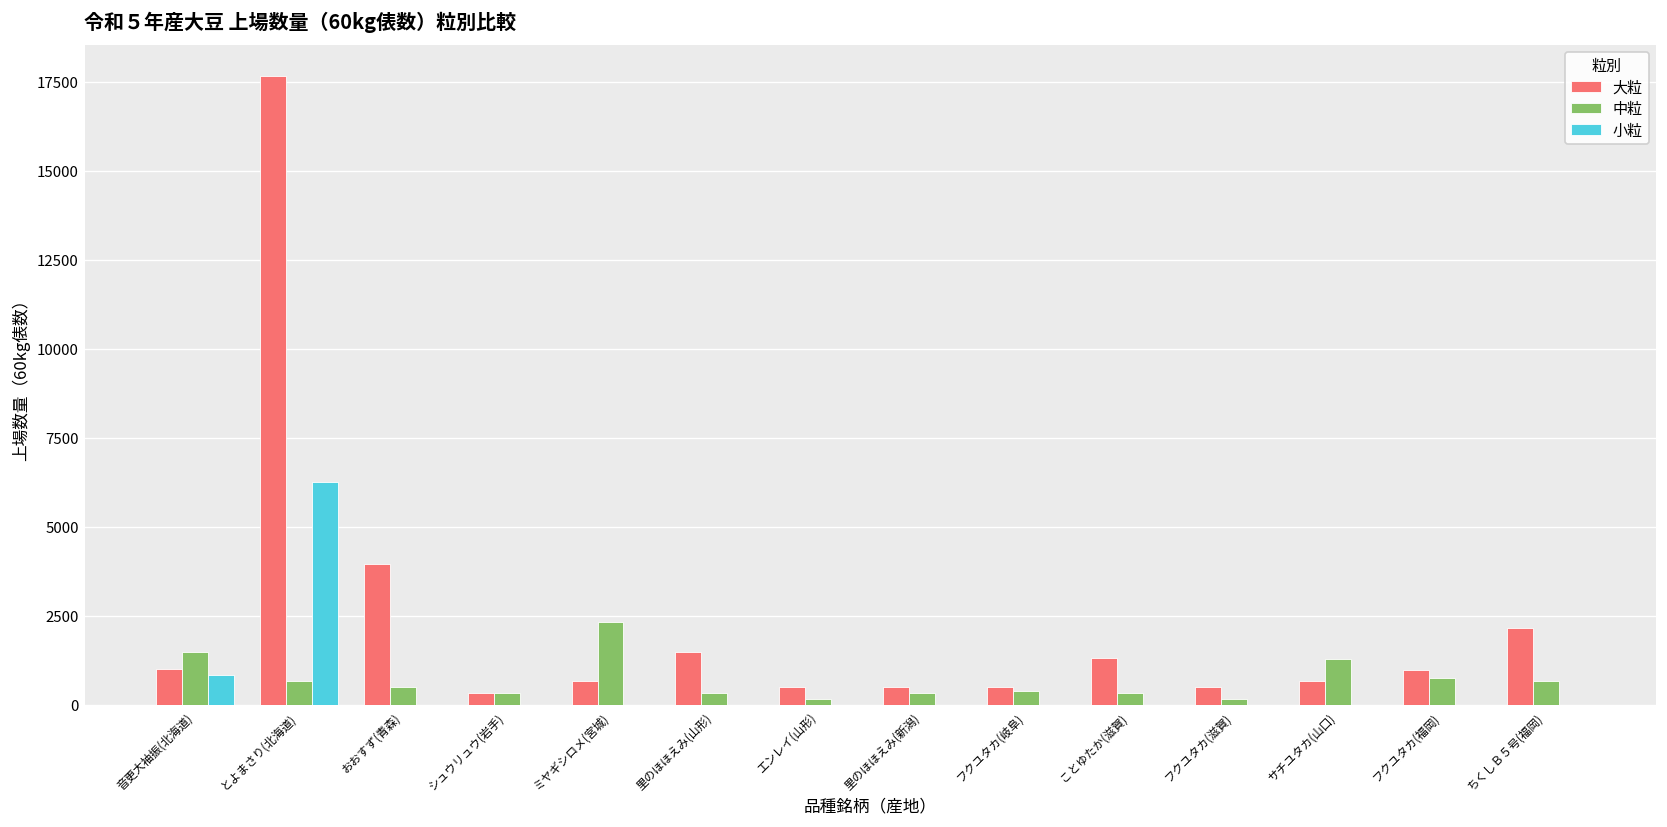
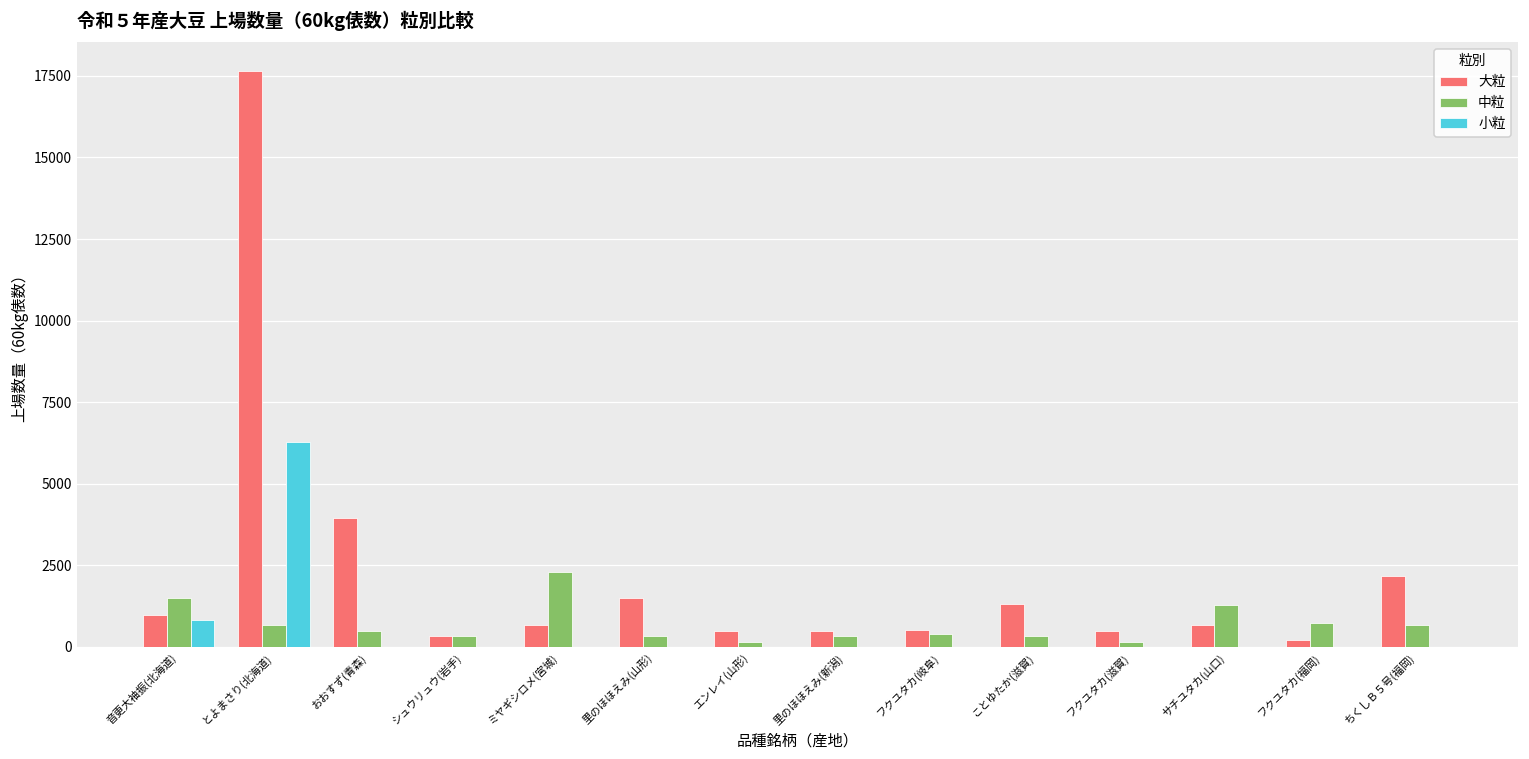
  {
    "大粒": {
      "音更大袖振(北海道)": 1000,
      "とよまさり(北海道)": 17700,
      "おおすず(青森)": 4000,
      "シュウリュウ(岩手)": 300,
      "ミヤギシロメ(宮城)": 700,
      "里のほほえみ(山形)": 1500,
      "エンレイ(山形)": 500,
      "里のほほえみ(新潟)": 500,
      "フクユタカ(岐阜)": 500,
      "ことゆたか(滋賀)": 1300,
      "フクユタカ(滋賀)": 500,
      "サチユタカ(山口)": 700,
-     "フクユタカ(福岡)": 1000,
+     "フクユタカ(福岡)": 200,
      "ちくしＢ５号(福岡)": 2200
    },
    "中粒": {
      "音更大袖振(北海道)": 1500,
      "とよまさり(北海道)": 700,
      "おおすず(青森)": 500,
      "シュウリュウ(岩手)": 300,
      "ミヤギシロメ(宮城)": 2300,
      "里のほほえみ(山形)": 300,
      "エンレイ(山形)": 200,
      "里のほほえみ(新潟)": 300,
      "フクユタカ(岐阜)": 400,
      "ことゆたか(滋賀)": 300,
      "フクユタカ(滋賀)": 200,
      "サチユタカ(山口)": 1300,
      "フクユタカ(福岡)": 700,
      "ちくしＢ５号(福岡)": 700
    },
    "小粒": {
      "音更大袖振(北海道)": 800,
      "とよまさり(北海道)": 6300,
      "おおすず(青森)": 0,
      "シュウリュウ(岩手)": 0,
      "ミヤギシロメ(宮城)": 0,
      "里のほほえみ(山形)": 0,
      "エンレイ(山形)": 0,
      "里のほほえみ(新潟)": 0,
      "フクユタカ(岐阜)": 0,
      "ことゆたか(滋賀)": 0,
      "フクユタカ(滋賀)": 0,
      "サチユタカ(山口)": 0,
      "フクユタカ(福岡)": 0,
      "ちくしＢ５号(福岡)": 0
    }
  }
